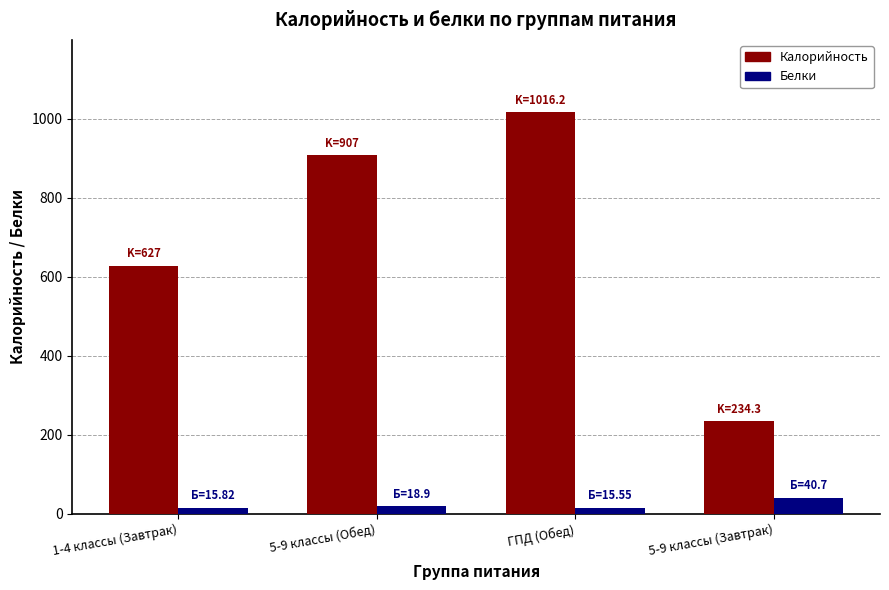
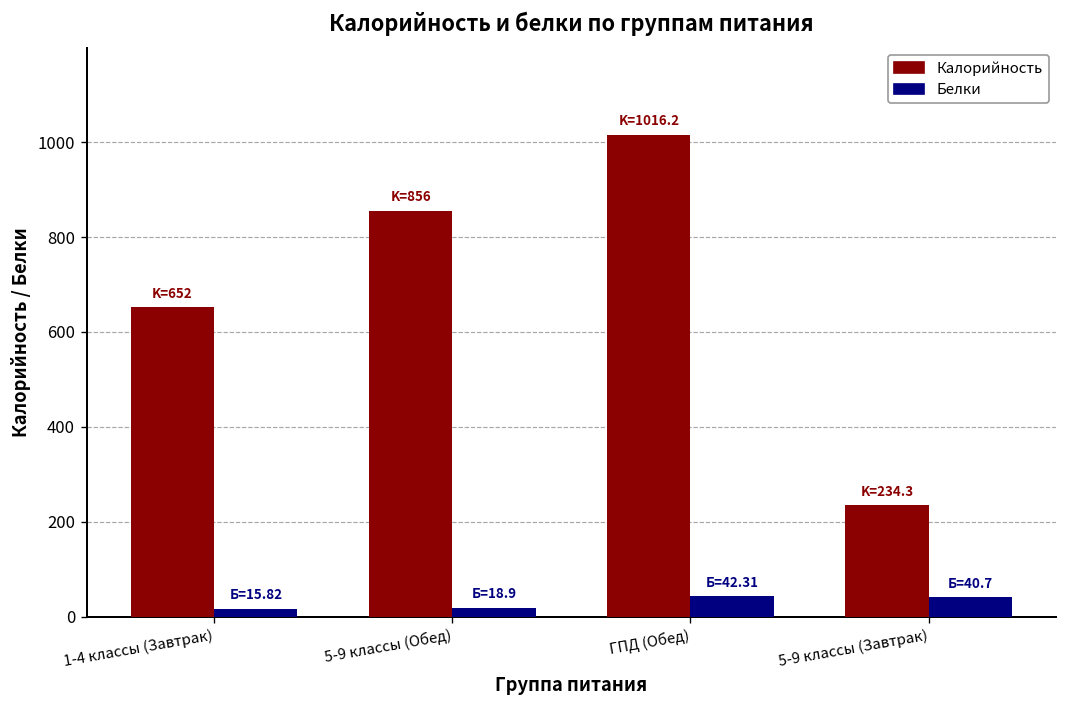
  {
    "Калорийность": {
-     "1-4 классы (Завтрак)": 627,
-     "5-9 классы (Обед)": 907,
+     "1-4 классы (Завтрак)": 652,
+     "5-9 классы (Обед)": 856,
      "ГПД (Обед)": 1016.2,
      "5-9 классы (Завтрак)": 234.3
    },
    "Белки": {
      "1-4 классы (Завтрак)": 15.82,
      "5-9 классы (Обед)": 18.9,
-     "ГПД (Обед)": 15.55,
+     "ГПД (Обед)": 42.31,
      "5-9 классы (Завтрак)": 40.7
    }
  }
